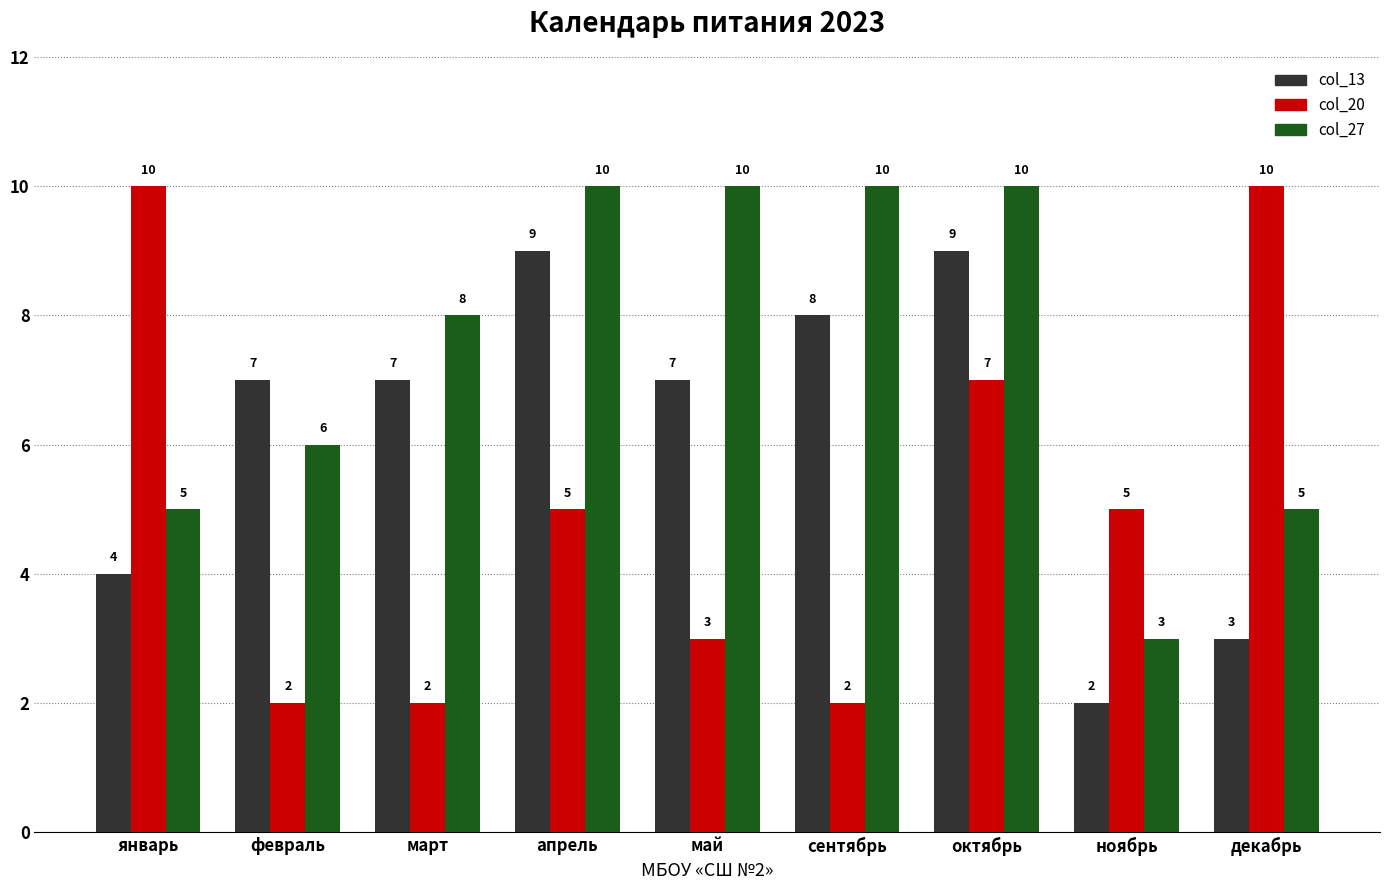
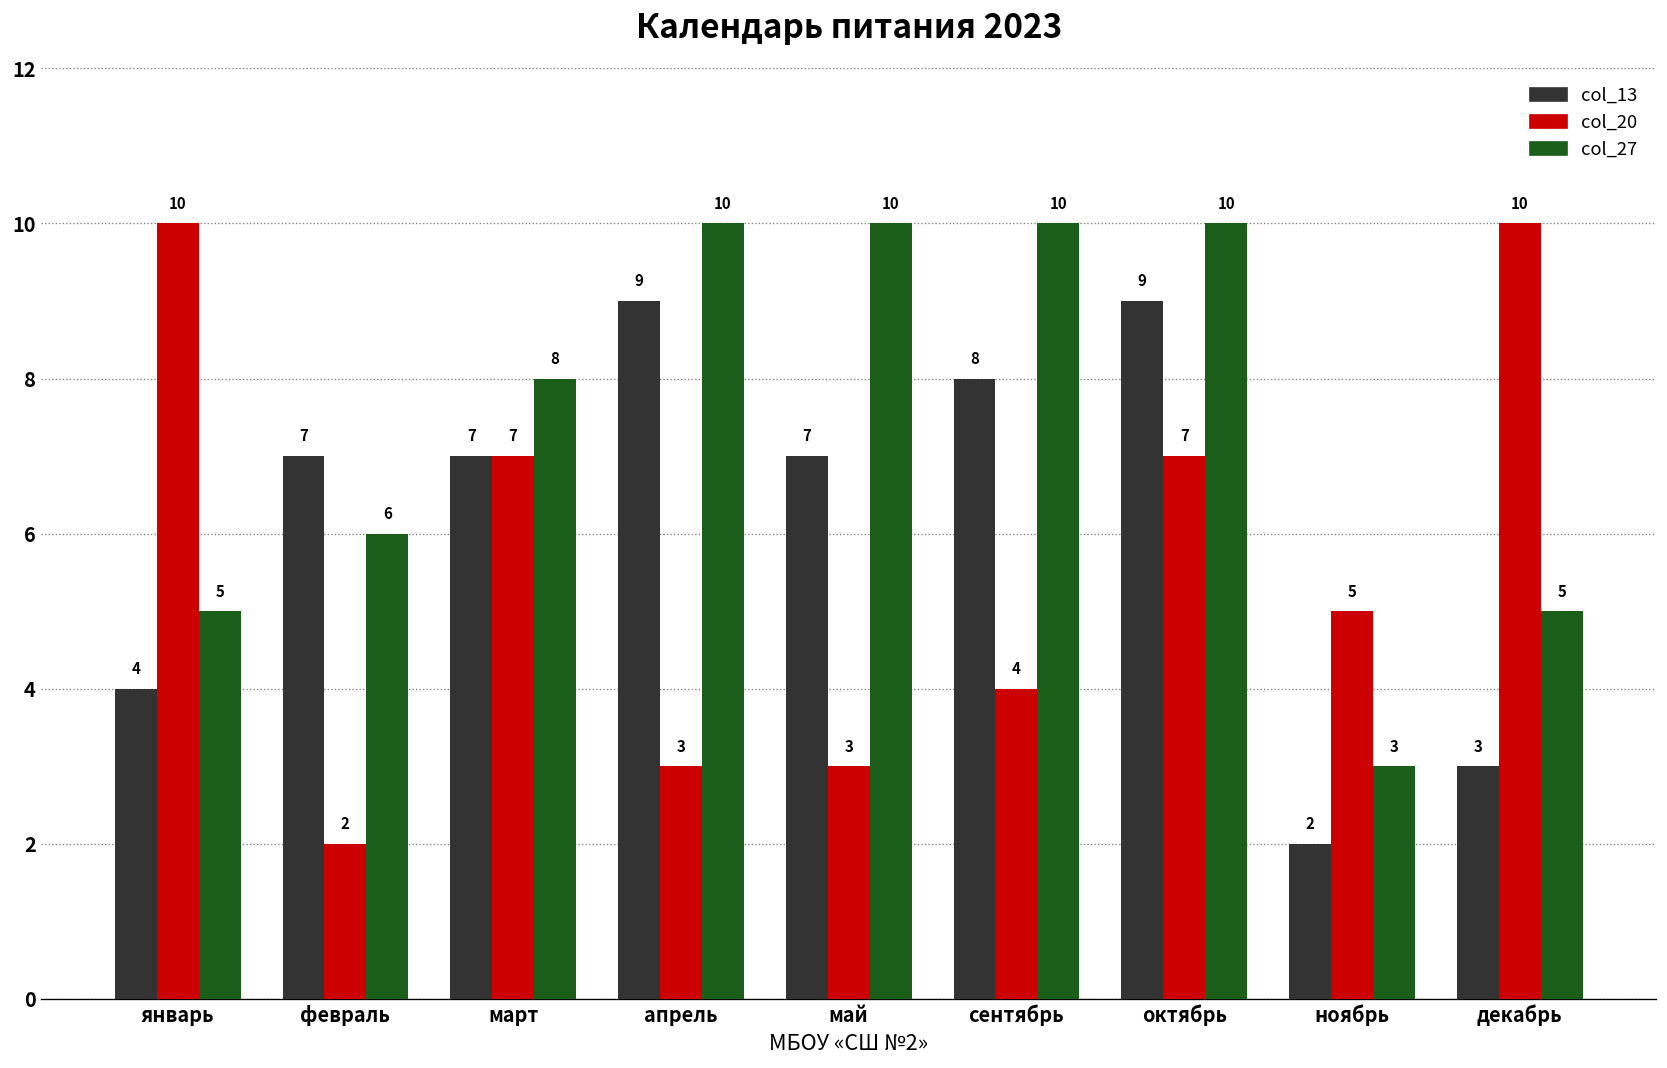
  {
    "col_20": {
      "январь": 10,
      "февраль": 2,
-     "март": 2,
-     "апрель": 5,
+     "март": 7,
+     "апрель": 3,
      "май": 3,
-     "сентябрь": 2,
+     "сентябрь": 4,
      "октябрь": 7,
      "ноябрь": 5,
      "декабрь": 10
    }
  }
